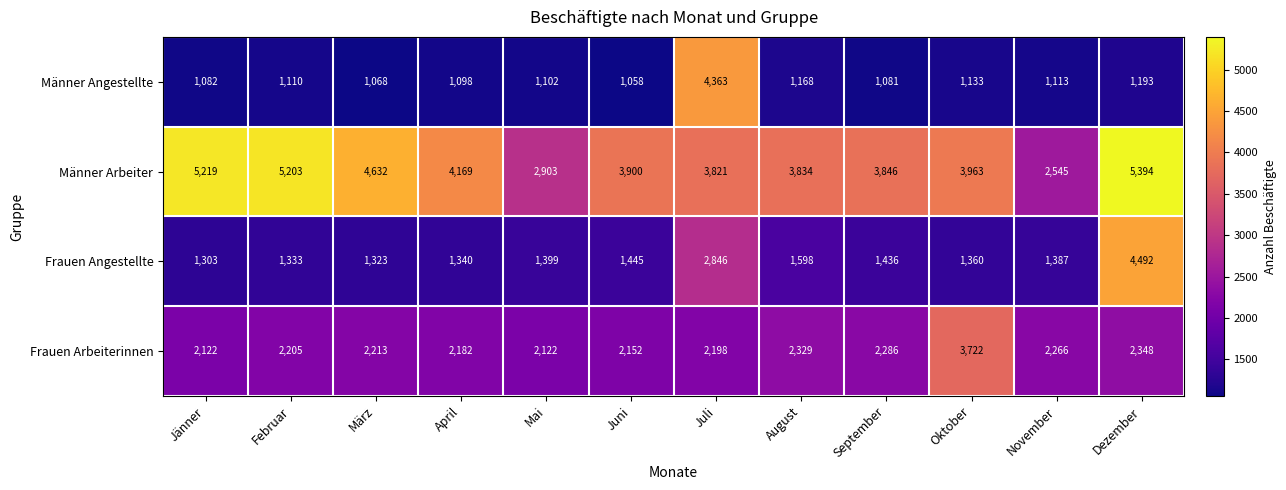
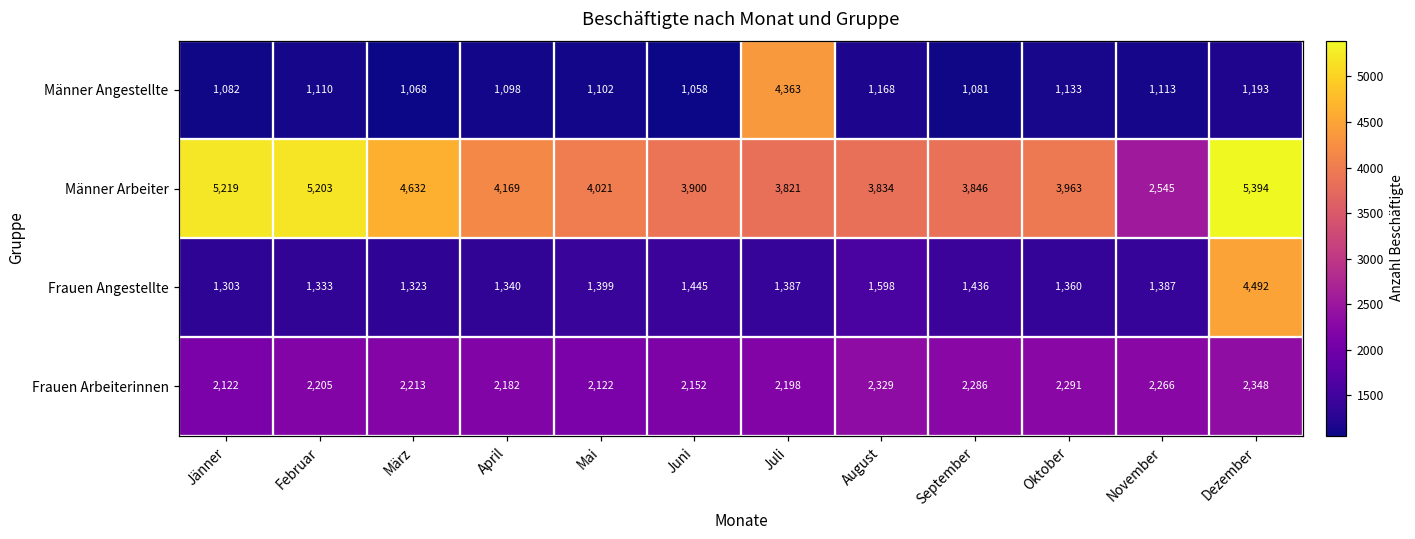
  {
    "Männer Angestellte": {
      "Jänner": "1,082",
      "Februar": "1,110",
      "März": "1,068",
      "April": "1,098",
      "Mai": "1,102",
      "Juni": "1,058",
      "Juli": "4,363",
      "August": "1,168",
      "September": "1,081",
      "Oktober": "1,133",
      "November": "1,113",
      "Dezember": "1,193"
    },
    "Männer Arbeiter": {
      "Jänner": "5,219",
      "Februar": "5,203",
      "März": "4,632",
      "April": "4,169",
-     "Mai": "2,903",
+     "Mai": "4,021",
      "Juni": "3,900",
      "Juli": "3,821",
      "August": "3,834",
      "September": "3,846",
      "Oktober": "3,963",
      "November": "2,545",
      "Dezember": "5,394"
    },
    "Frauen Angestellte": {
      "Jänner": "1,303",
      "Februar": "1,333",
      "März": "1,323",
      "April": "1,340",
      "Mai": "1,399",
      "Juni": "1,445",
-     "Juli": "2,846",
+     "Juli": "1,387",
      "August": "1,598",
      "September": "1,436",
      "Oktober": "1,360",
      "November": "1,387",
      "Dezember": "4,492"
    },
    "Frauen Arbeiterinnen": {
      "Jänner": "2,122",
      "Februar": "2,205",
      "März": "2,213",
      "April": "2,182",
      "Mai": "2,122",
      "Juni": "2,152",
      "Juli": "2,198",
      "August": "2,329",
      "September": "2,286",
-     "Oktober": "3,722",
+     "Oktober": "2,291",
      "November": "2,266",
      "Dezember": "2,348"
    }
  }
